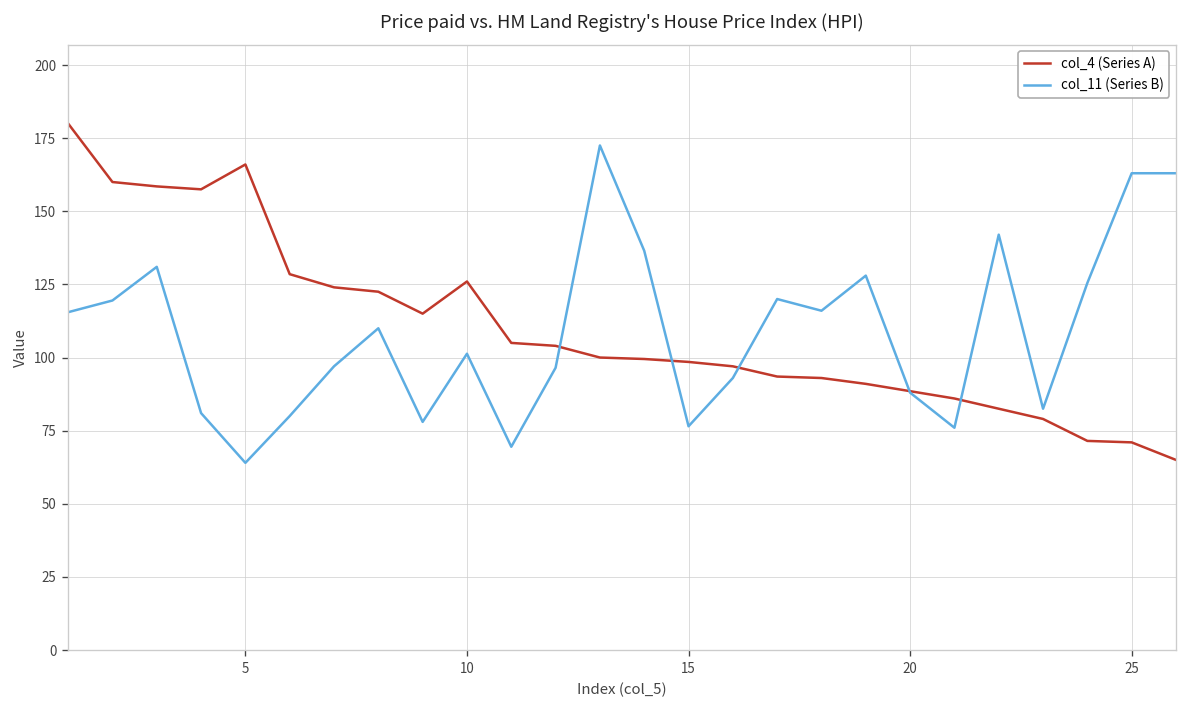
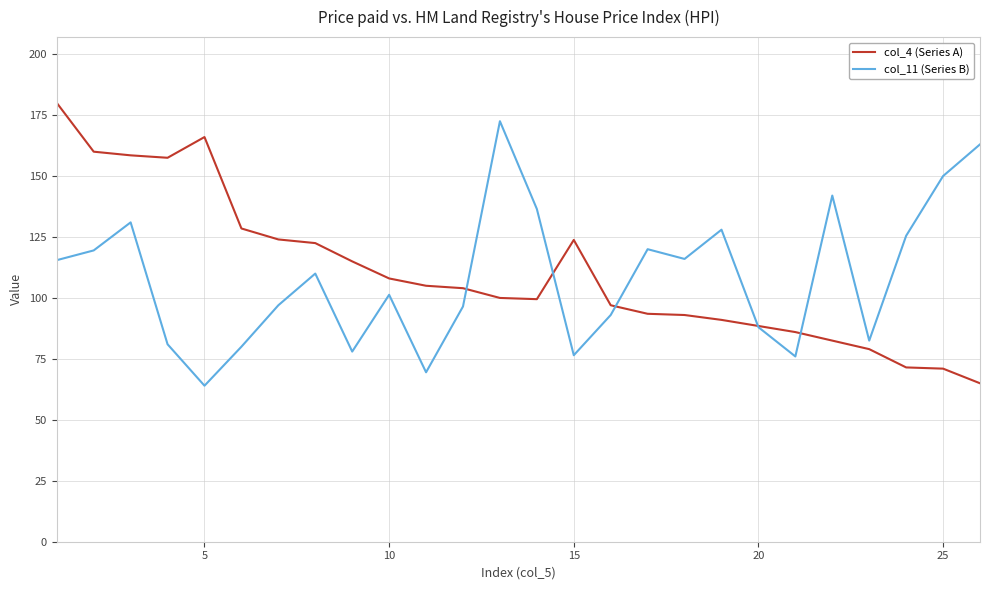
  {
    "col_4 (Series A)": {
      "5": 166,
-     "10": 126,
-     "15": 99,
+     "10": 108,
+     "15": 124,
      "25": 71
    },
    "col_11 (Series B)": {
      "5": 64,
      "10": 101,
      "15": 77,
-     "25": 163
+     "25": 150
    }
  }
